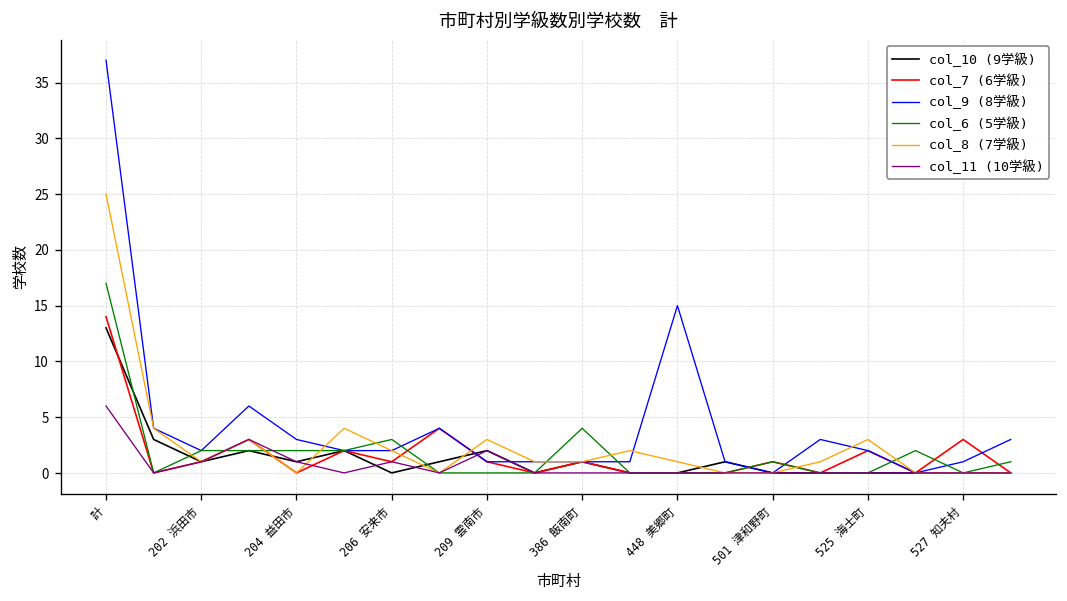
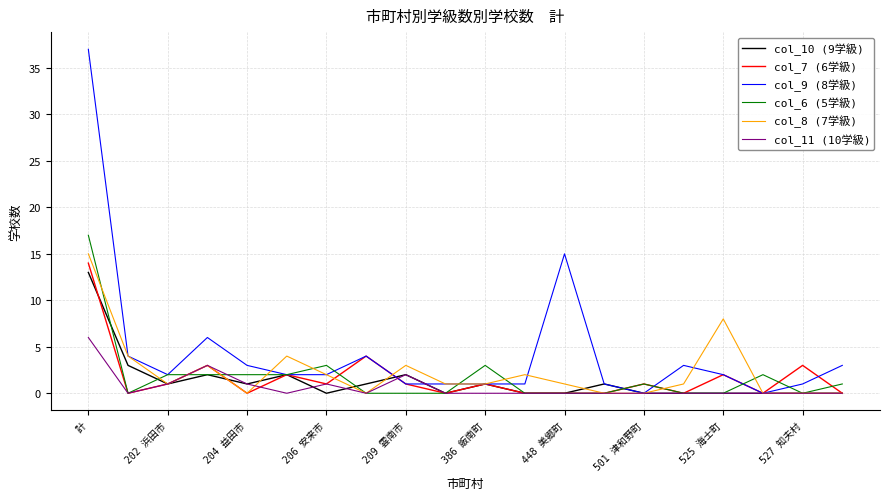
  {
    "col_10 (9学級)": {
      "計": 13,
      "206 安来市": 0
    },
    "col_7 (6学級)": {
      "計": 14,
      "527 知夫村": 3
    },
    "col_9 (8学級)": {
      "計": 37,
      "204 益田市": 3,
      "448 美郷町": 15,
      "527 知夫村": 1
    },
    "col_6 (5学級)": {
      "計": 17,
      "204 益田市": 2,
      "206 安来市": 3,
      "209 雲南市": 0,
-     "386 飯南町": 4
+     "386 飯南町": 3
    },
    "col_8 (7学級)": {
-     "計": 25,
+     "計": 15,
      "209 雲南市": 3,
      "448 美郷町": 1,
-     "525 海士町": 3
+     "525 海士町": 8
    },
    "col_11 (10学級)": {
      "計": 6,
      "386 飯南町": 0
    }
  }
